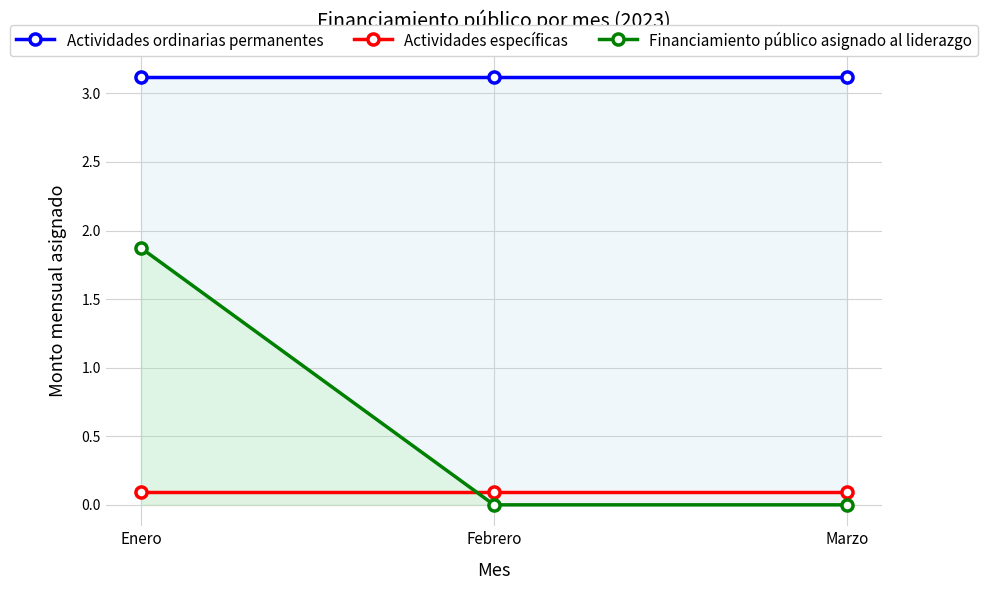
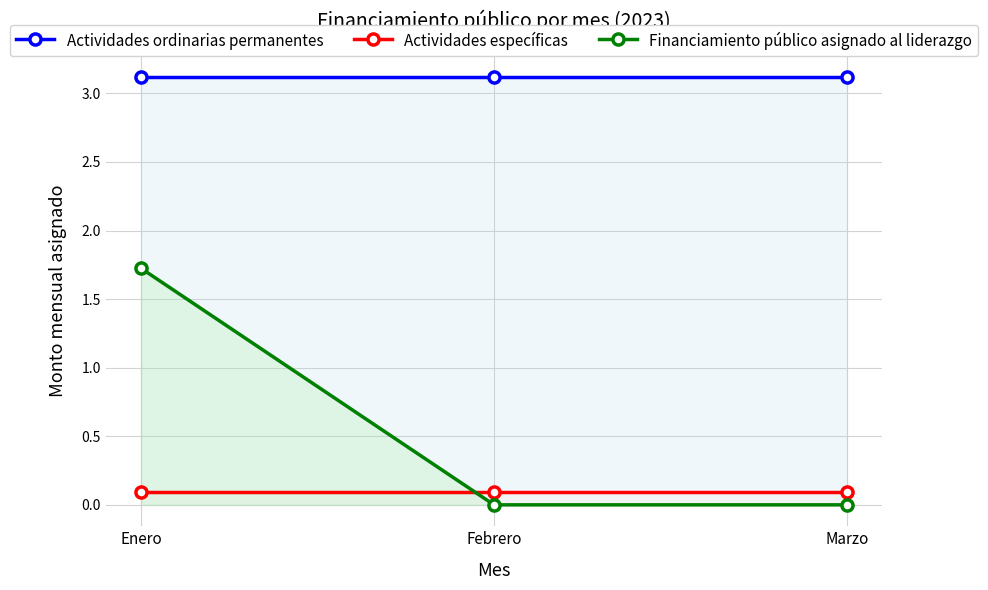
  {
    "Actividades ordinarias permanentes": {
      "Enero": 3120000,
      "Febrero": 3120000,
      "Marzo": 3120000
    },
    "Actividades específicas": {
      "Enero": 90000,
      "Febrero": 90000,
      "Marzo": 90000
    },
    "Financiamiento público asignado al liderazgo": {
-     "Enero": 1870000,
+     "Enero": 1730000,
      "Febrero": 0,
      "Marzo": 0
    }
  }
